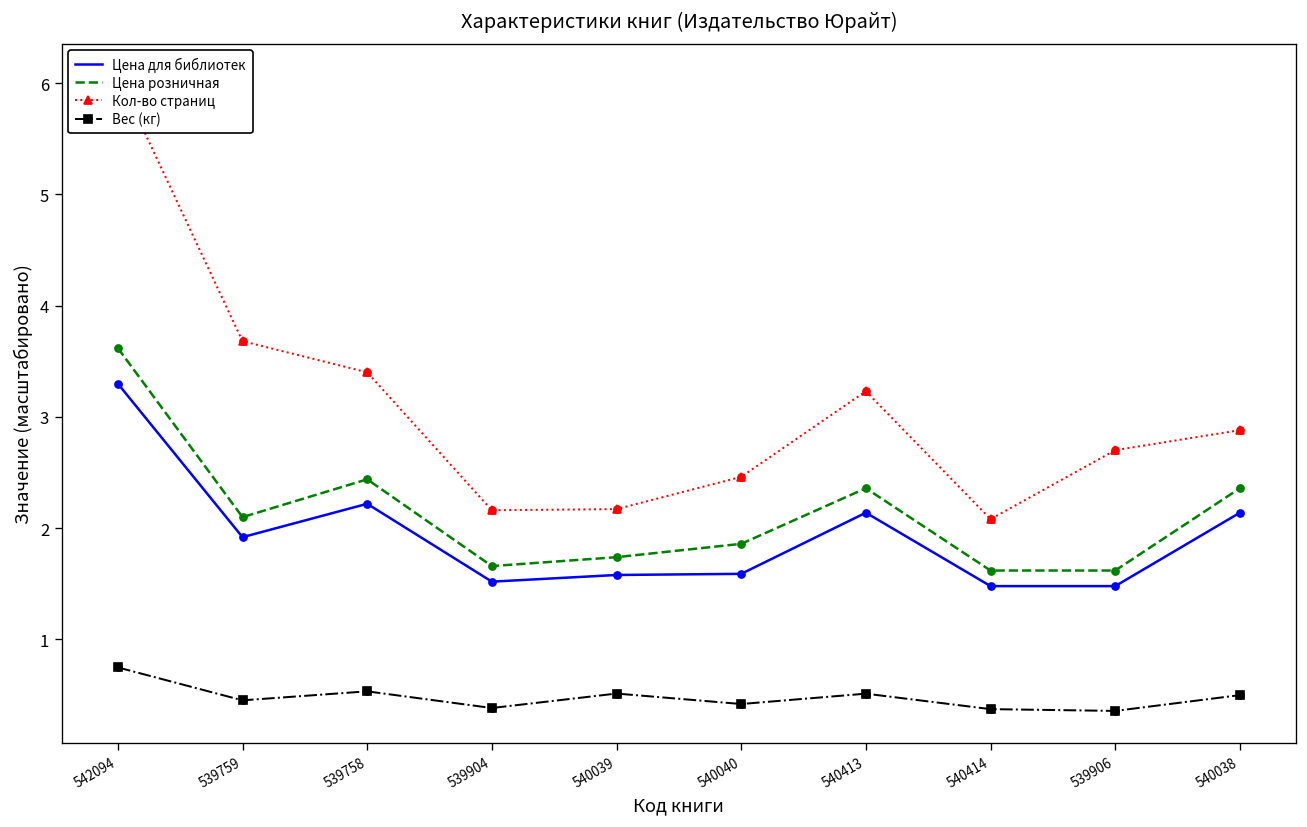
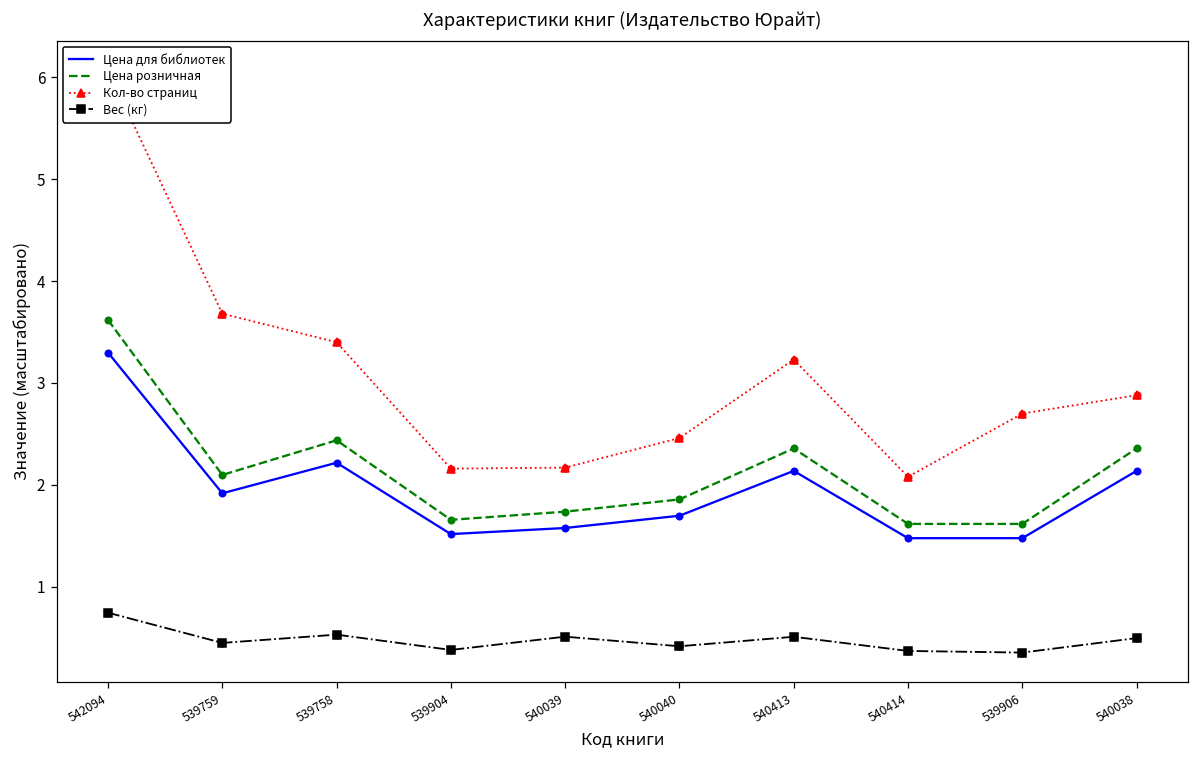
  {
    "Цена для библиотек": {
      "542094": 3.3,
      "539759": 1.9,
      "539758": 2.2,
      "539904": 1.5,
      "540039": 1.6,
-     "540040": 1.6,
+     "540040": 1.7,
      "540413": 2.1,
      "540414": 1.5,
      "539906": 1.5,
      "540038": 2.1
    },
    "Цена розничная": {
      "542094": 3.6,
      "539759": 2.1,
      "539758": 2.4,
      "539904": 1.7,
      "540039": 1.7,
      "540040": 1.9,
      "540413": 2.4,
      "540414": 1.6,
      "539906": 1.6,
      "540038": 2.4
    },
    "Кол-во страниц": {
      "539759": 3.7,
      "539758": 3.4,
      "539904": 2.2,
      "540039": 2.2,
      "540040": 2.5,
      "540413": 3.2,
      "540414": 2.1,
      "539906": 2.7,
      "540038": 2.9
    },
    "Вес (кг)": {
      "542094": 0.7,
      "539759": 0.5,
      "539758": 0.5,
      "539904": 0.4,
      "540039": 0.5,
      "540040": 0.4,
      "540413": 0.5,
      "540414": 0.4,
      "539906": 0.4,
      "540038": 0.5
    }
  }
